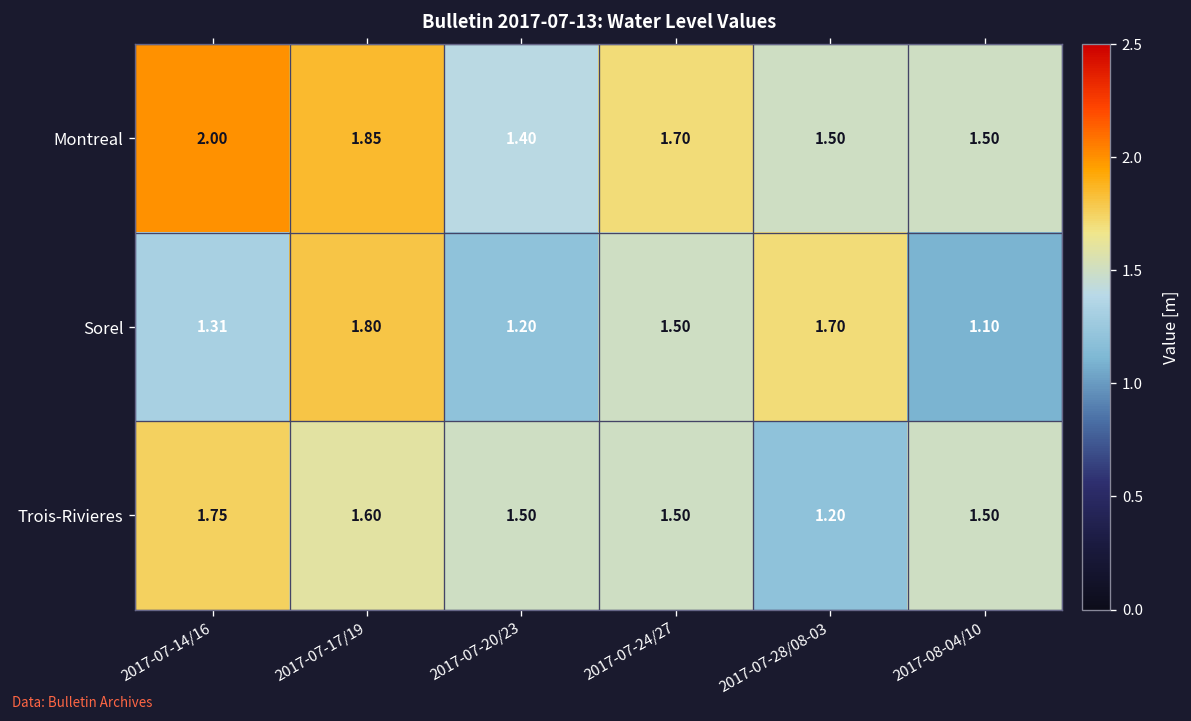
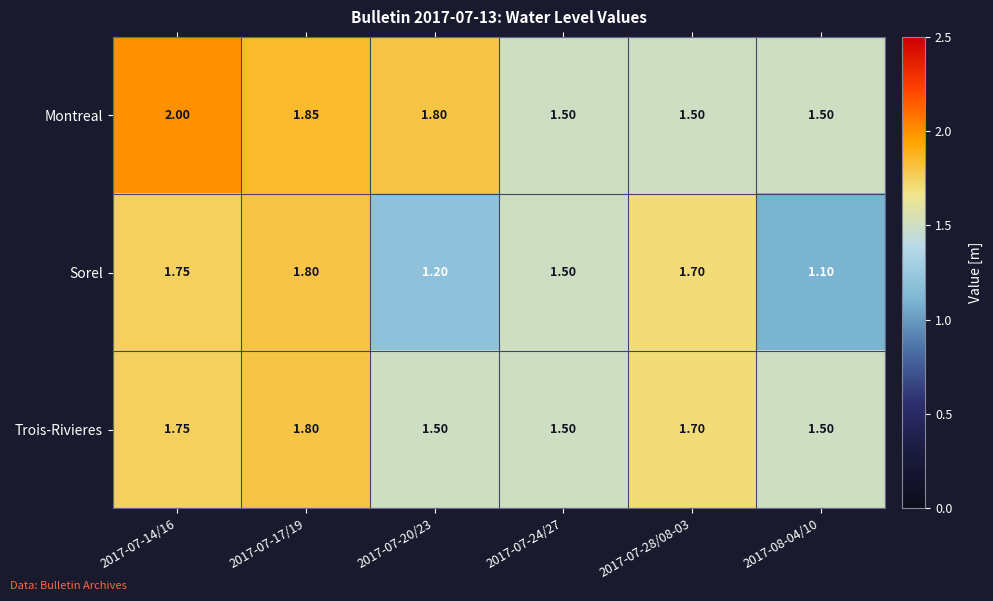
  {
    "Montreal": {
      "2017-07-14/16": 2.00,
      "2017-07-17/19": 1.85,
-     "2017-07-20/23": 1.40,
-     "2017-07-24/27": 1.70,
+     "2017-07-20/23": 1.80,
+     "2017-07-24/27": 1.50,
      "2017-07-28/08-03": 1.50,
      "2017-08-04/10": 1.50
    },
    "Sorel": {
-     "2017-07-14/16": 1.31,
+     "2017-07-14/16": 1.75,
      "2017-07-17/19": 1.80,
      "2017-07-20/23": 1.20,
      "2017-07-24/27": 1.50,
      "2017-07-28/08-03": 1.70,
      "2017-08-04/10": 1.10
    },
    "Trois-Rivieres": {
      "2017-07-14/16": 1.75,
-     "2017-07-17/19": 1.60,
+     "2017-07-17/19": 1.80,
      "2017-07-20/23": 1.50,
      "2017-07-24/27": 1.50,
-     "2017-07-28/08-03": 1.20,
+     "2017-07-28/08-03": 1.70,
      "2017-08-04/10": 1.50
    }
  }
